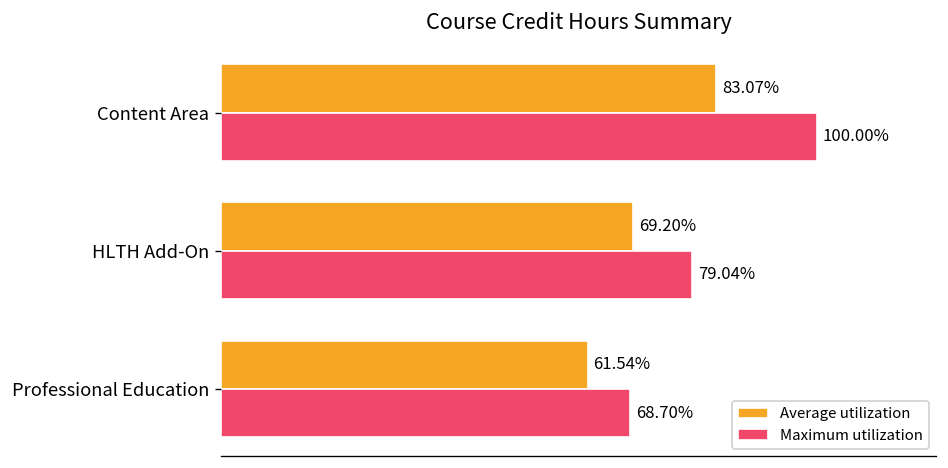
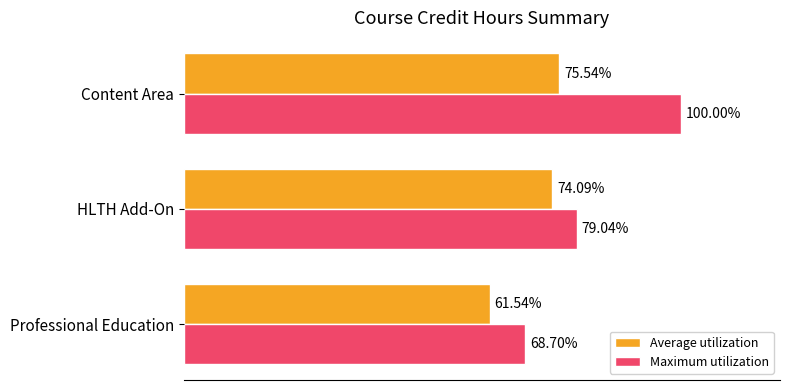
  {
    "Average utilization": {
-     "Content Area": "83.07%",
-     "HLTH Add-On": "69.20%",
+     "Content Area": "75.54%",
+     "HLTH Add-On": "74.09%",
      "Professional Education": "61.54%"
    },
    "Maximum utilization": {
      "Content Area": "100.00%",
      "HLTH Add-On": "79.04%",
      "Professional Education": "68.70%"
    }
  }
